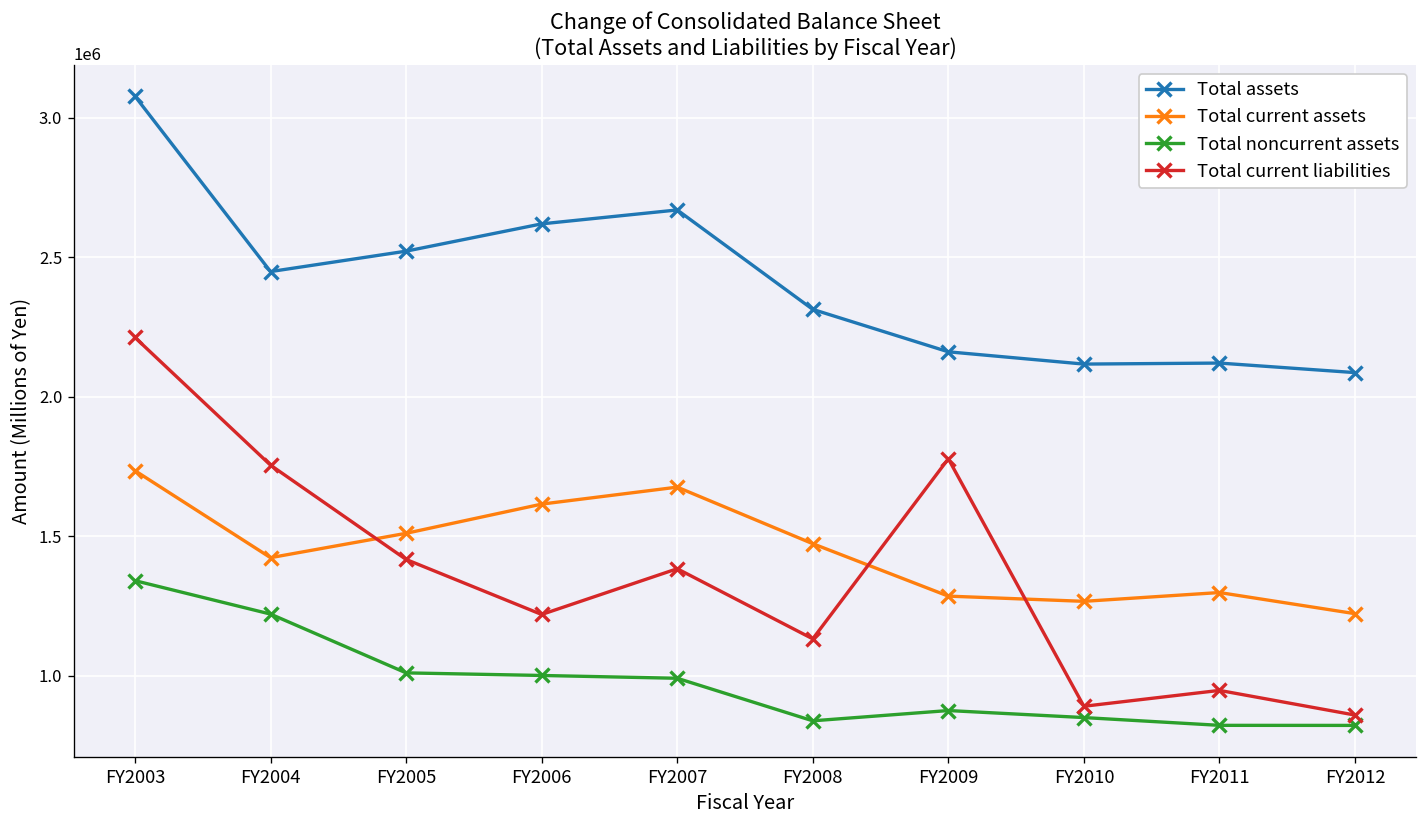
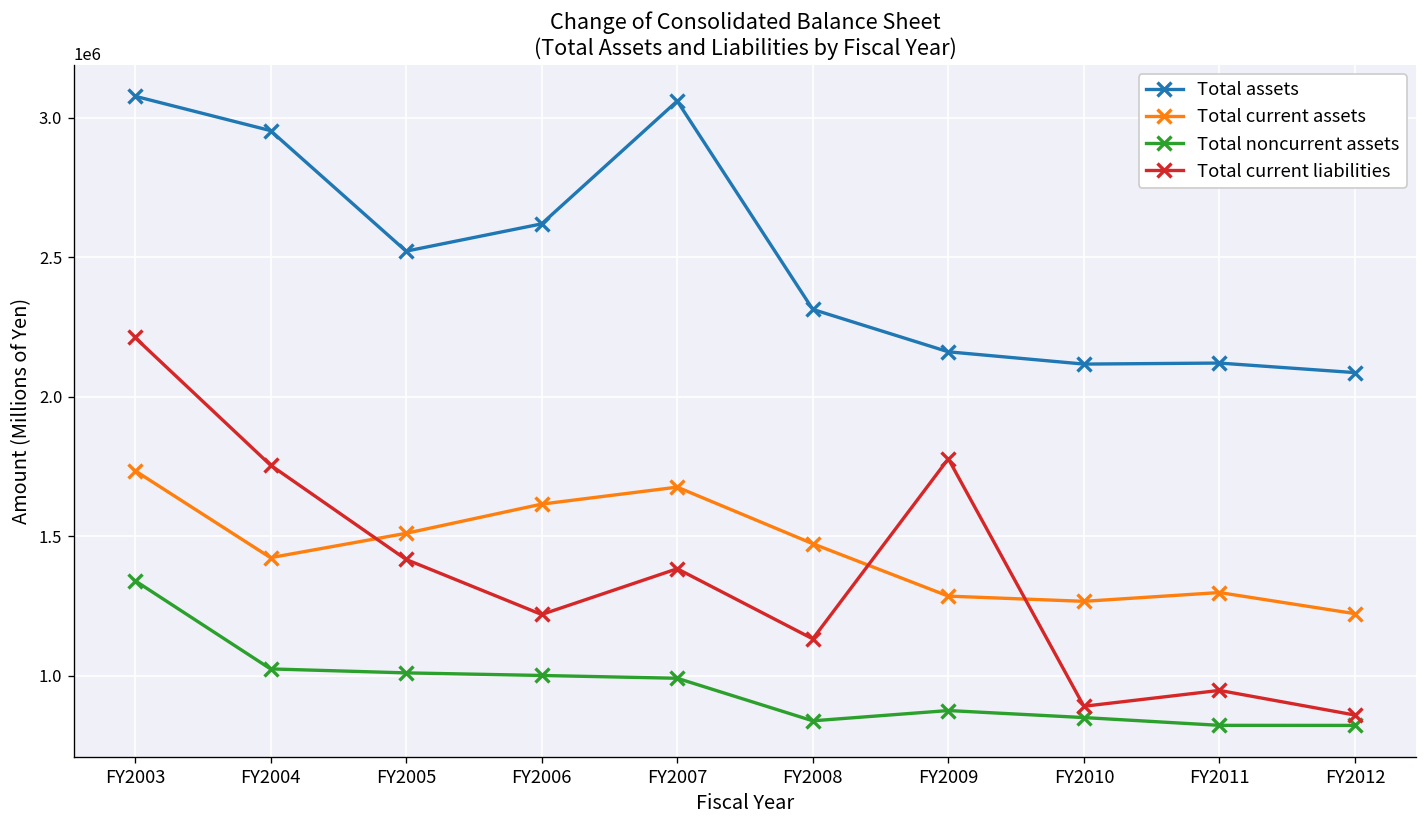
  {
    "Total assets": {
      "FY2003": 3080000,
-     "FY2004": 2450000,
+     "FY2004": 2950000,
      "FY2005": 2520000,
      "FY2006": 2620000,
-     "FY2007": 2670000,
+     "FY2007": 3060000,
      "FY2008": 2310000,
      "FY2009": 2160000,
      "FY2010": 2120000,
      "FY2011": 2120000,
      "FY2012": 2090000
    },
    "Total current assets": {
      "FY2003": 1730000,
      "FY2004": 1420000,
      "FY2005": 1510000,
      "FY2006": 1620000,
      "FY2007": 1680000,
      "FY2008": 1470000,
      "FY2009": 1290000,
      "FY2010": 1270000,
      "FY2011": 1300000,
      "FY2012": 1220000
    },
    "Total noncurrent assets": {
      "FY2003": 1340000,
-     "FY2004": 1220000,
+     "FY2004": 1020000,
      "FY2005": 1010000,
      "FY2006": 1000000,
      "FY2007": 990000,
      "FY2008": 840000,
      "FY2009": 880000,
      "FY2010": 850000,
      "FY2011": 820000,
      "FY2012": 820000
    },
    "Total current liabilities": {
      "FY2003": 2210000,
      "FY2004": 1750000,
      "FY2005": 1420000,
      "FY2006": 1220000,
      "FY2007": 1380000,
      "FY2008": 1130000,
      "FY2009": 1780000,
      "FY2010": 890000,
      "FY2011": 950000,
      "FY2012": 860000
    }
  }
